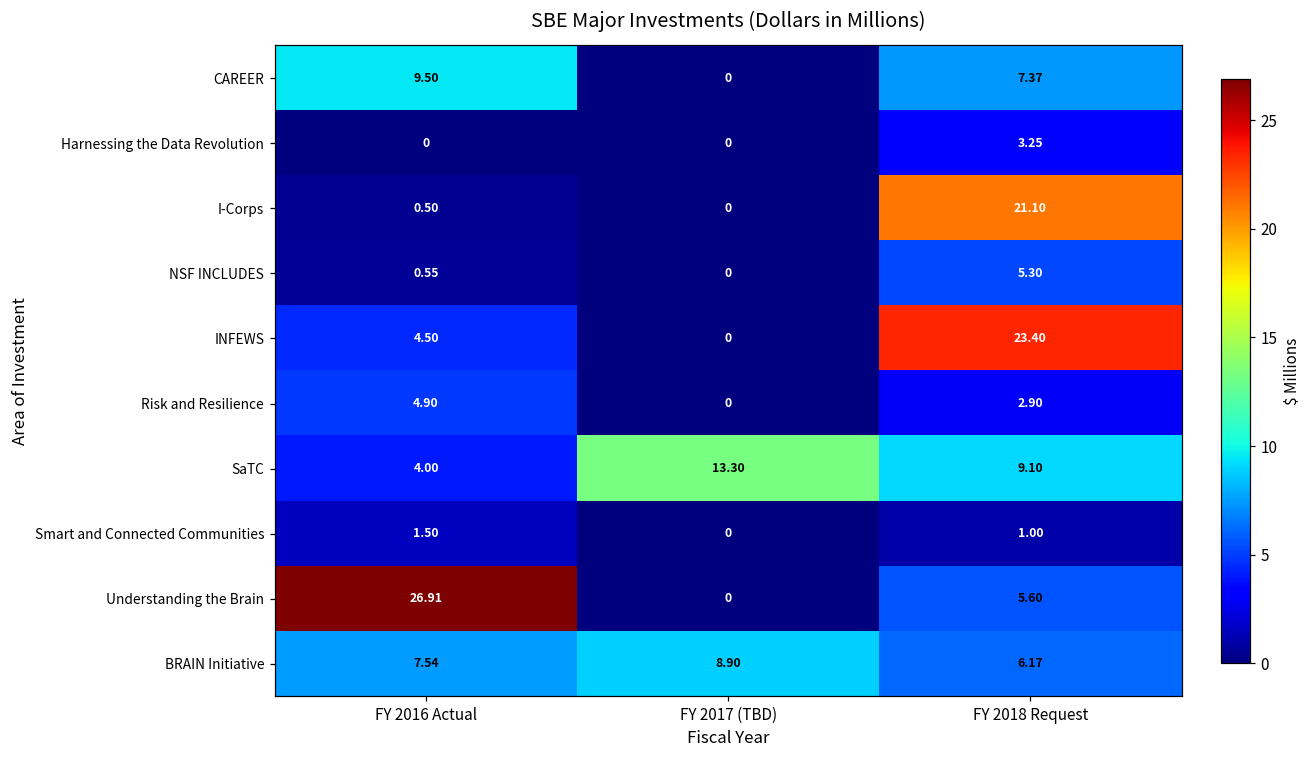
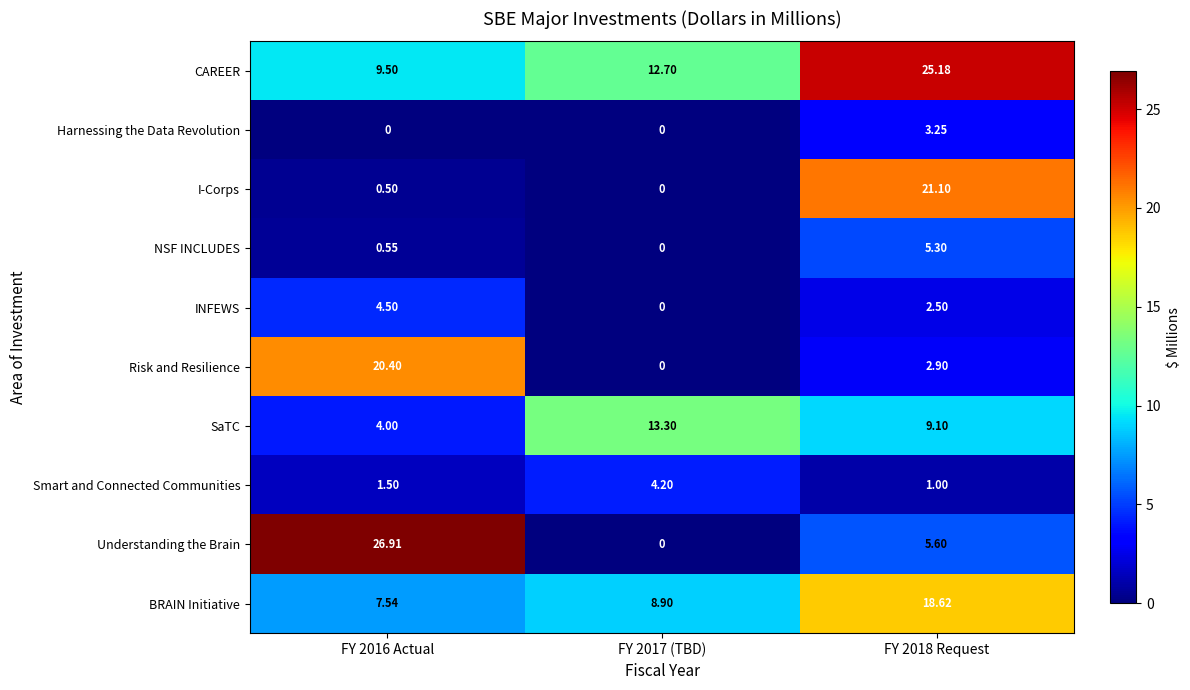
  {
    "CAREER": {
      "FY 2016 Actual": 9.50,
-     "FY 2017 (TBD)": 0,
-     "FY 2018 Request": 7.37
+     "FY 2017 (TBD)": 12.70,
+     "FY 2018 Request": 25.18
    },
    "Harnessing the Data Revolution": {
      "FY 2016 Actual": 0,
      "FY 2017 (TBD)": 0,
      "FY 2018 Request": 3.25
    },
    "I-Corps": {
      "FY 2016 Actual": 0.50,
      "FY 2017 (TBD)": 0,
      "FY 2018 Request": 21.10
    },
    "NSF INCLUDES": {
      "FY 2016 Actual": 0.55,
      "FY 2017 (TBD)": 0,
      "FY 2018 Request": 5.30
    },
    "INFEWS": {
      "FY 2016 Actual": 4.50,
      "FY 2017 (TBD)": 0,
-     "FY 2018 Request": 23.40
+     "FY 2018 Request": 2.50
    },
    "Risk and Resilience": {
-     "FY 2016 Actual": 4.90,
+     "FY 2016 Actual": 20.40,
      "FY 2017 (TBD)": 0,
      "FY 2018 Request": 2.90
    },
    "SaTC": {
      "FY 2016 Actual": 4.00,
      "FY 2017 (TBD)": 13.30,
      "FY 2018 Request": 9.10
    },
    "Smart and Connected Communities": {
      "FY 2016 Actual": 1.50,
-     "FY 2017 (TBD)": 0,
+     "FY 2017 (TBD)": 4.20,
      "FY 2018 Request": 1.00
    },
    "Understanding the Brain": {
      "FY 2016 Actual": 26.91,
      "FY 2017 (TBD)": 0,
      "FY 2018 Request": 5.60
    },
    "BRAIN Initiative": {
      "FY 2016 Actual": 7.54,
      "FY 2017 (TBD)": 8.90,
-     "FY 2018 Request": 6.17
+     "FY 2018 Request": 18.62
    }
  }
